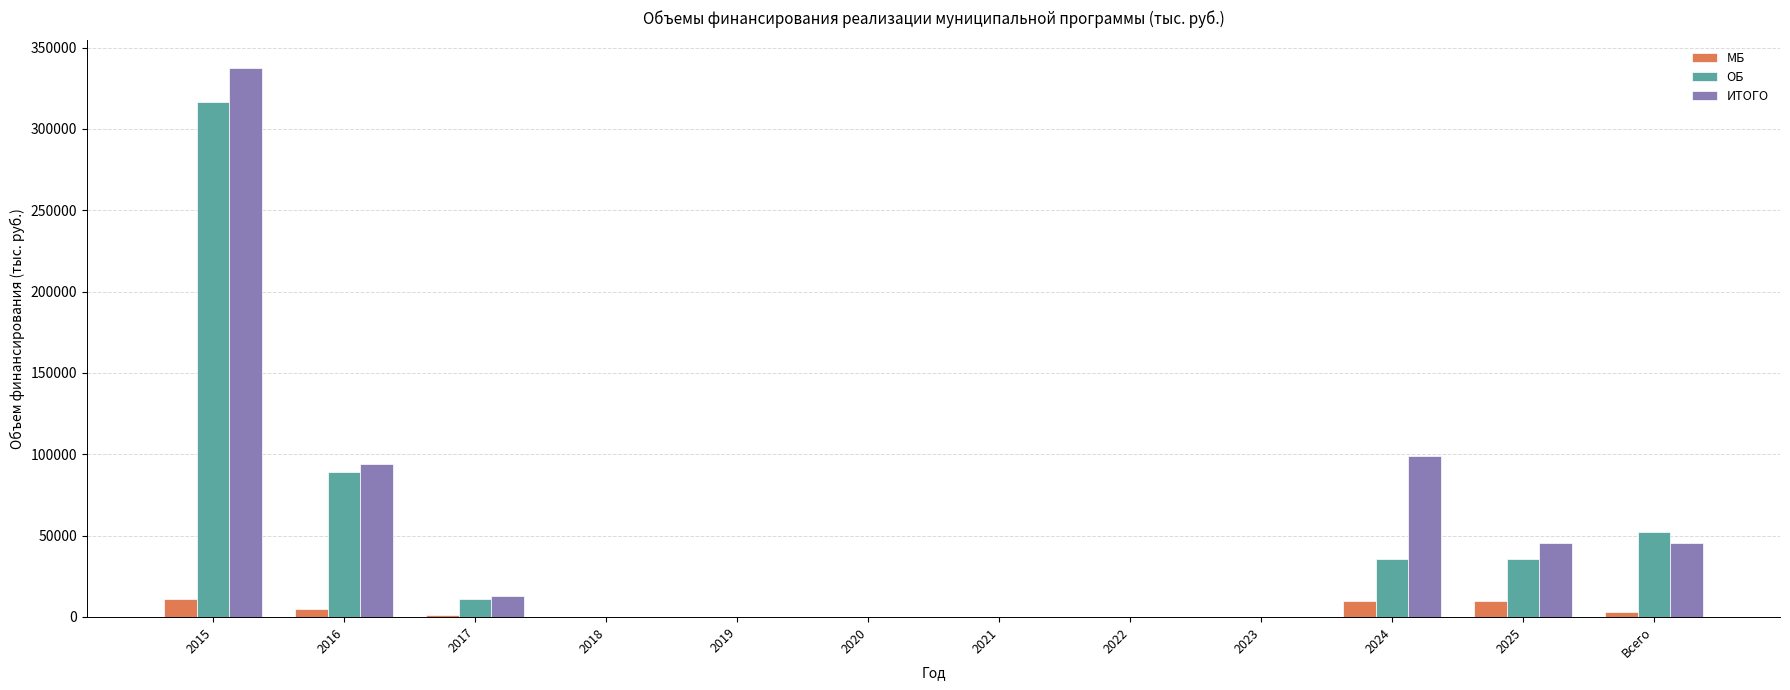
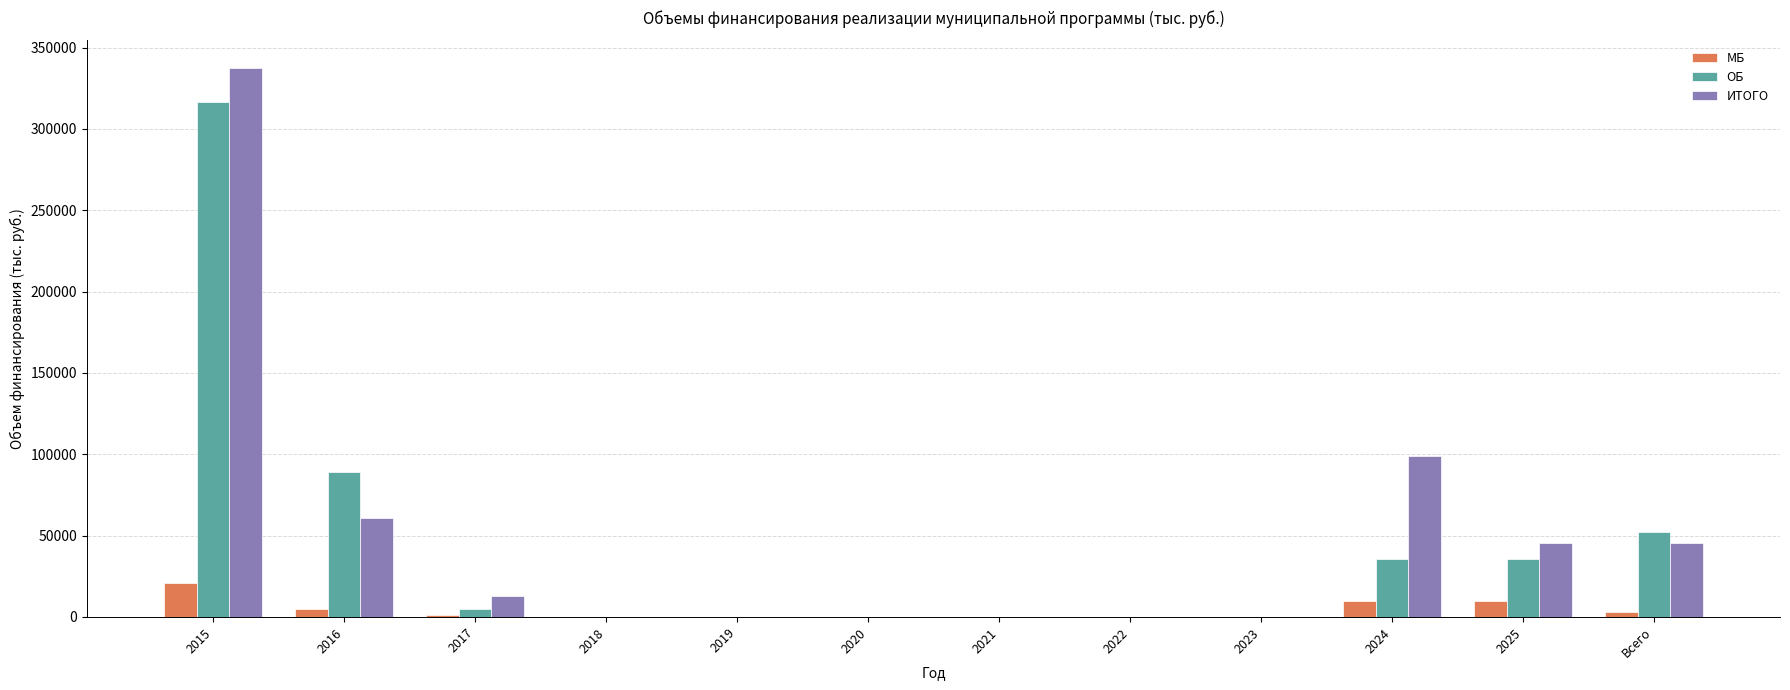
  {
    "МБ": {
-     "2015": 11000,
+     "2015": 21000,
      "2016": 5000,
      "2018": 0,
      "2019": 0,
      "2020": 0,
      "2021": 0,
      "2022": 0,
      "2023": 0,
      "2024": 10000,
      "2025": 10000,
      "Всего": 3000
    },
    "ОБ": {
      "2015": 317000,
      "2016": 89000,
-     "2017": 11000,
+     "2017": 5000,
      "2018": 0,
      "2019": 0,
      "2020": 0,
      "2021": 0,
      "2022": 0,
      "2023": 0,
      "2024": 36000,
      "2025": 36000,
      "Всего": 53000
    },
    "ИТОГО": {
      "2015": 338000,
-     "2016": 94000,
+     "2016": 61000,
      "2017": 13000,
      "2018": 0,
      "2019": 0,
      "2020": 0,
      "2021": 0,
      "2022": 0,
      "2023": 0,
      "2024": 99000,
      "2025": 46000,
      "Всего": 46000
    }
  }
